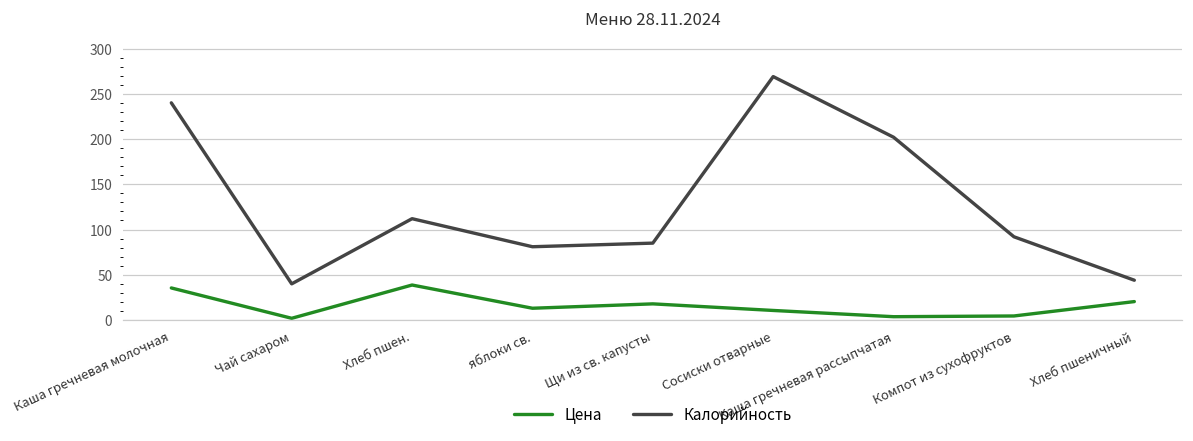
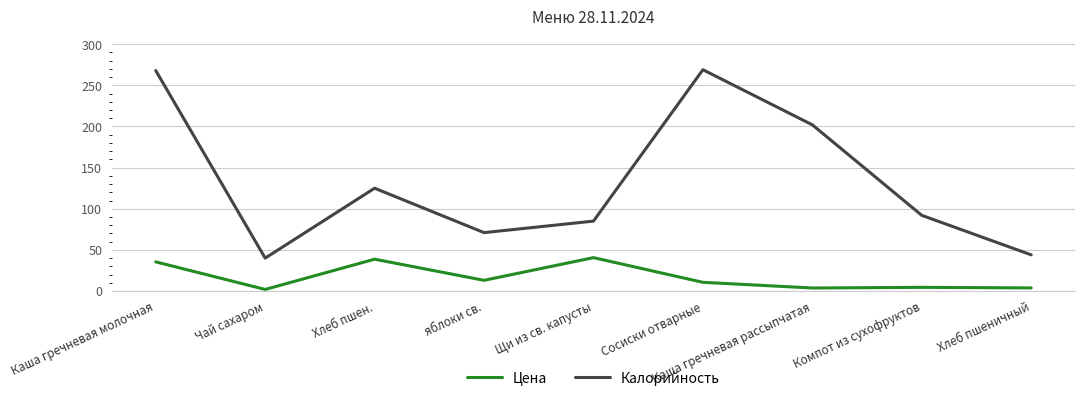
  {
    "Цена": {
      "Каша гречневая молочная": 40,
      "Чай сахаром": 0,
      "Хлеб пшен.": 40,
      "яблоки св.": 10,
-     "Щи из св. капусты": 20,
+     "Щи из св. капусты": 40,
      "Сосиски отварные": 10,
      "Каша гречневая рассыпчатая": 0,
      "Компот из сухофруктов": 0,
-     "Хлеб пшеничный": 20
+     "Хлеб пшеничный": 0
    },
    "Калорийность": {
-     "Каша гречневая молочная": 240,
+     "Каша гречневая молочная": 270,
      "Чай сахаром": 40,
-     "Хлеб пшен.": 110,
-     "яблоки св.": 80,
+     "Хлеб пшен.": 130,
+     "яблоки св.": 70,
      "Щи из св. капусты": 90,
      "Сосиски отварные": 270,
      "Каша гречневая рассыпчатая": 200,
      "Компот из сухофруктов": 90,
      "Хлеб пшеничный": 40
    }
  }
